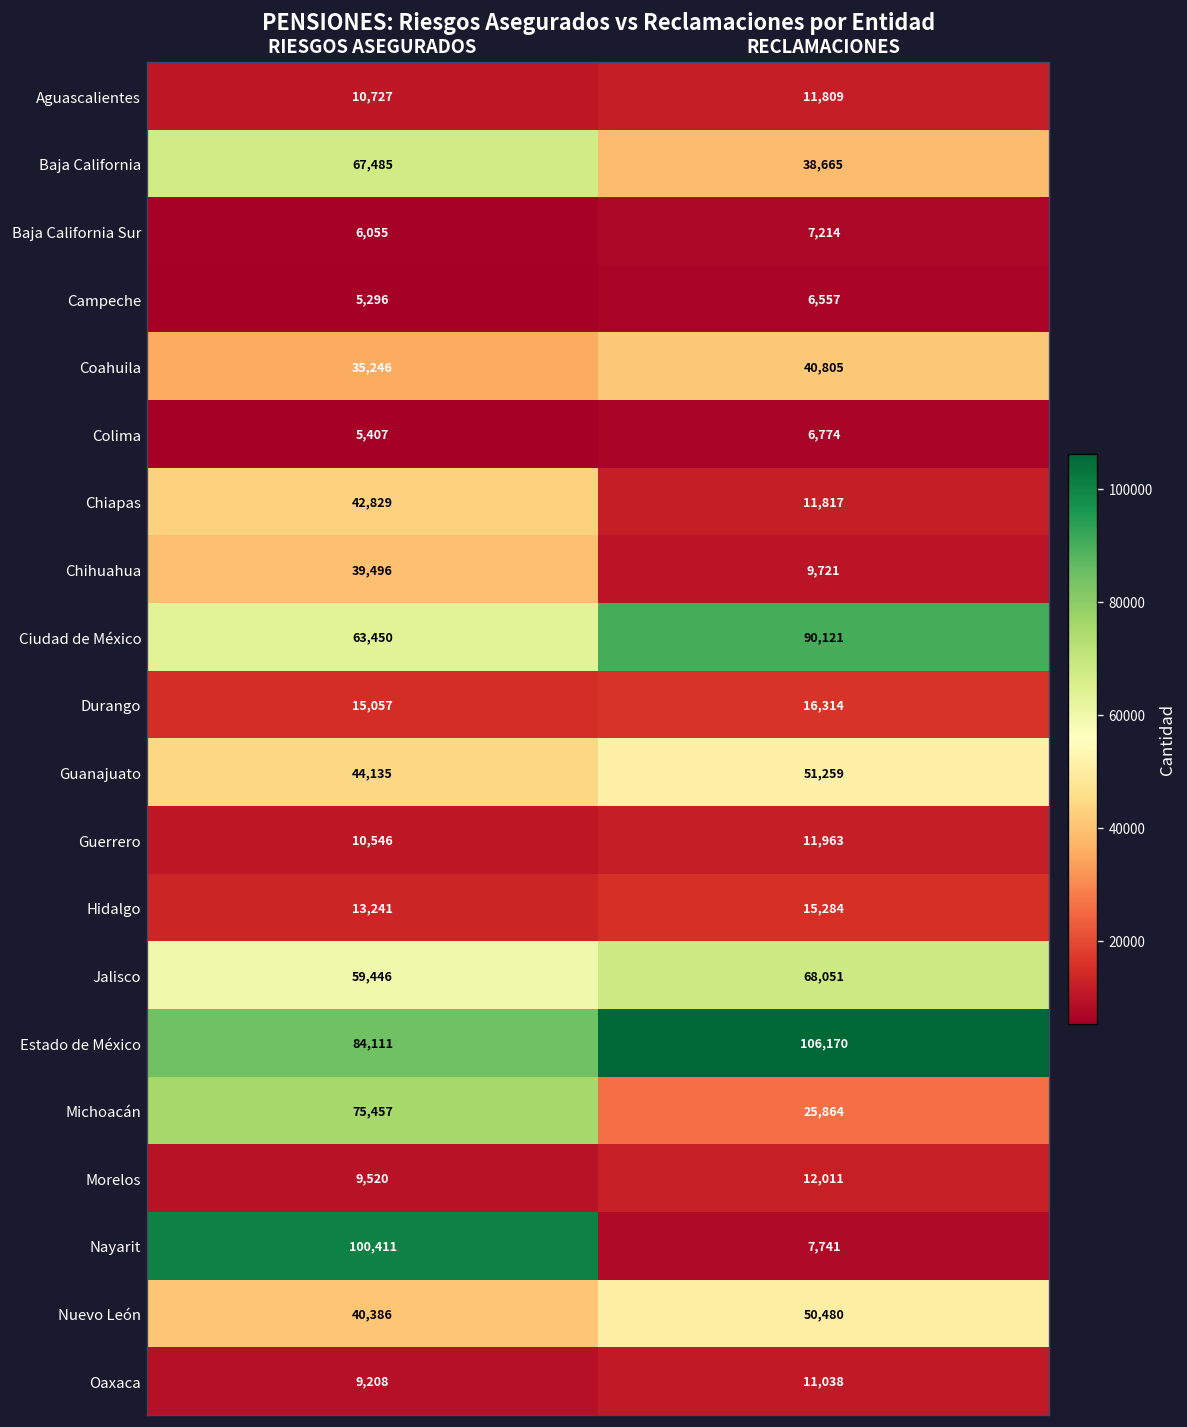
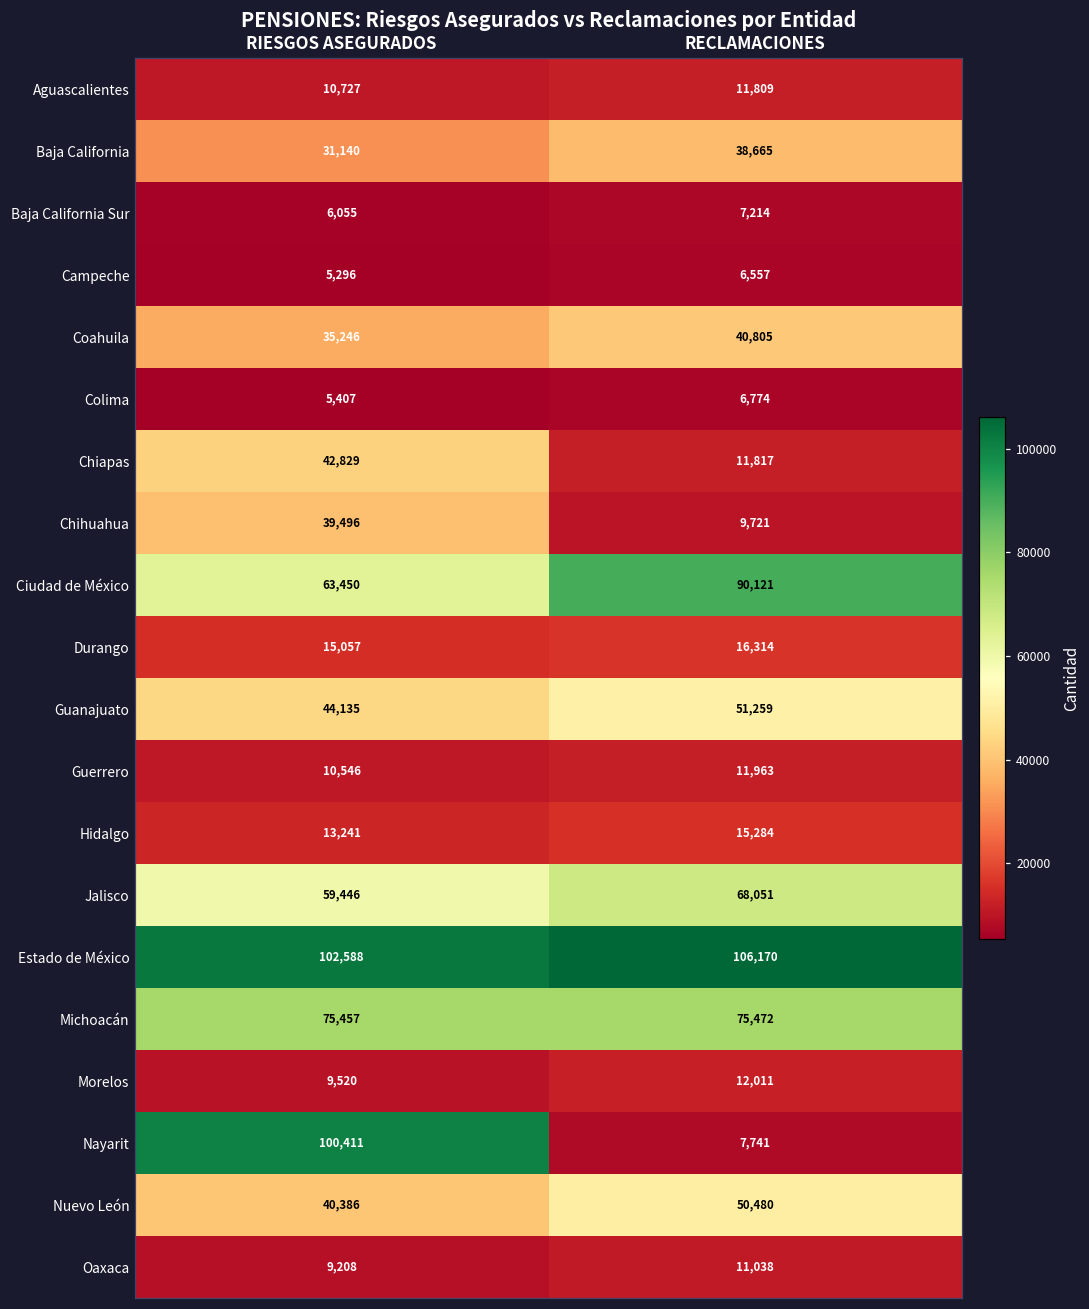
  {
    "Aguascalientes": {
      "RIESGOS ASEGURADOS": "10,727",
      "RECLAMACIONES": "11,809"
    },
    "Baja California": {
-     "RIESGOS ASEGURADOS": "67,485",
+     "RIESGOS ASEGURADOS": "31,140",
      "RECLAMACIONES": "38,665"
    },
    "Baja California Sur": {
      "RIESGOS ASEGURADOS": "6,055",
      "RECLAMACIONES": "7,214"
    },
    "Campeche": {
      "RIESGOS ASEGURADOS": "5,296",
      "RECLAMACIONES": "6,557"
    },
    "Coahuila": {
      "RIESGOS ASEGURADOS": "35,246",
      "RECLAMACIONES": "40,805"
    },
    "Colima": {
      "RIESGOS ASEGURADOS": "5,407",
      "RECLAMACIONES": "6,774"
    },
    "Chiapas": {
      "RIESGOS ASEGURADOS": "42,829",
      "RECLAMACIONES": "11,817"
    },
    "Chihuahua": {
      "RIESGOS ASEGURADOS": "39,496",
      "RECLAMACIONES": "9,721"
    },
    "Ciudad de México": {
      "RIESGOS ASEGURADOS": "63,450",
      "RECLAMACIONES": "90,121"
    },
    "Durango": {
      "RIESGOS ASEGURADOS": "15,057",
      "RECLAMACIONES": "16,314"
    },
    "Guanajuato": {
      "RIESGOS ASEGURADOS": "44,135",
      "RECLAMACIONES": "51,259"
    },
    "Guerrero": {
      "RIESGOS ASEGURADOS": "10,546",
      "RECLAMACIONES": "11,963"
    },
    "Hidalgo": {
      "RIESGOS ASEGURADOS": "13,241",
      "RECLAMACIONES": "15,284"
    },
    "Jalisco": {
      "RIESGOS ASEGURADOS": "59,446",
      "RECLAMACIONES": "68,051"
    },
    "Estado de México": {
-     "RIESGOS ASEGURADOS": "84,111",
+     "RIESGOS ASEGURADOS": "102,588",
      "RECLAMACIONES": "106,170"
    },
    "Michoacán": {
      "RIESGOS ASEGURADOS": "75,457",
-     "RECLAMACIONES": "25,864"
+     "RECLAMACIONES": "75,472"
    },
    "Morelos": {
      "RIESGOS ASEGURADOS": "9,520",
      "RECLAMACIONES": "12,011"
    },
    "Nayarit": {
      "RIESGOS ASEGURADOS": "100,411",
      "RECLAMACIONES": "7,741"
    },
    "Nuevo León": {
      "RIESGOS ASEGURADOS": "40,386",
      "RECLAMACIONES": "50,480"
    },
    "Oaxaca": {
      "RIESGOS ASEGURADOS": "9,208",
      "RECLAMACIONES": "11,038"
    }
  }
